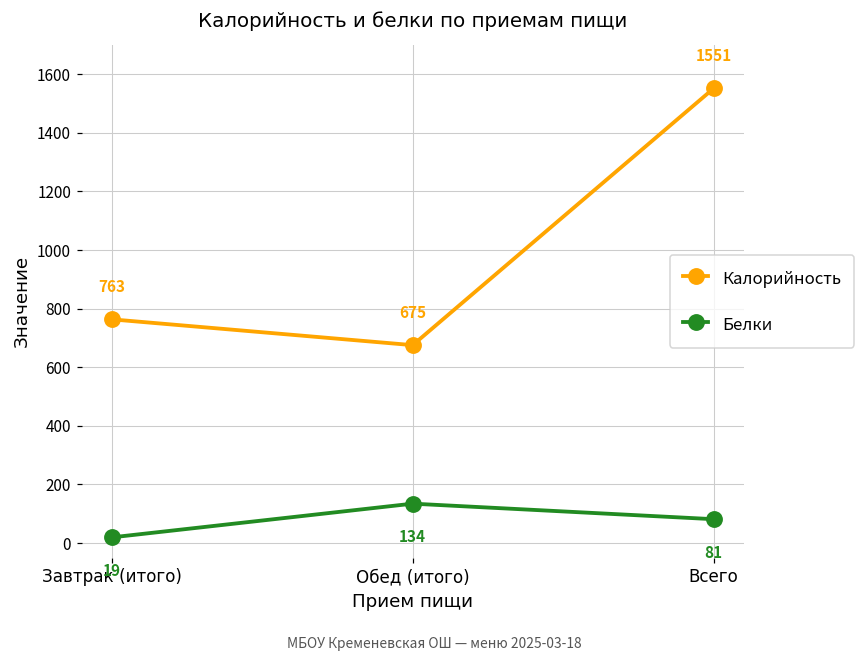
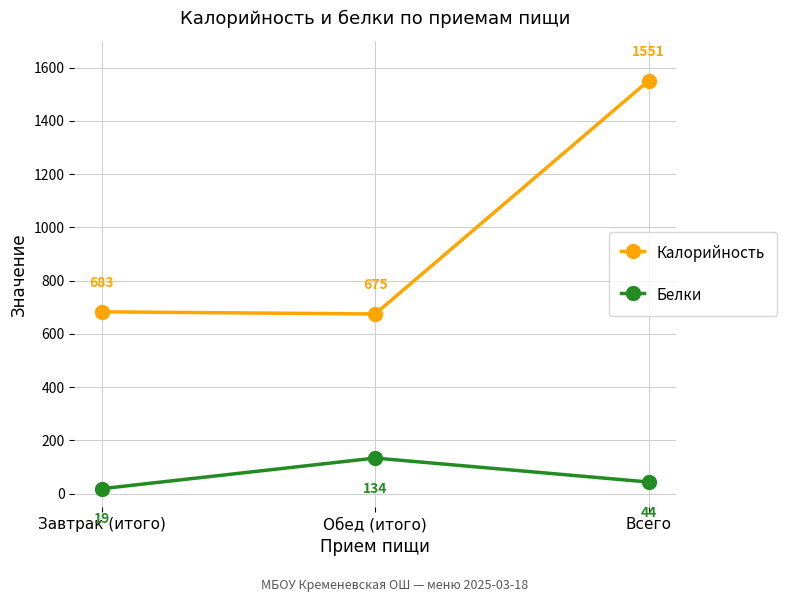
  {
    "Калорийность": {
-     "Завтрак (итого)": 763,
+     "Завтрак (итого)": 683,
      "Обед (итого)": 675,
      "Всего": 1551
    },
    "Белки": {
      "Завтрак (итого)": 19,
      "Обед (итого)": 134,
-     "Всего": 81
+     "Всего": 44
    }
  }
